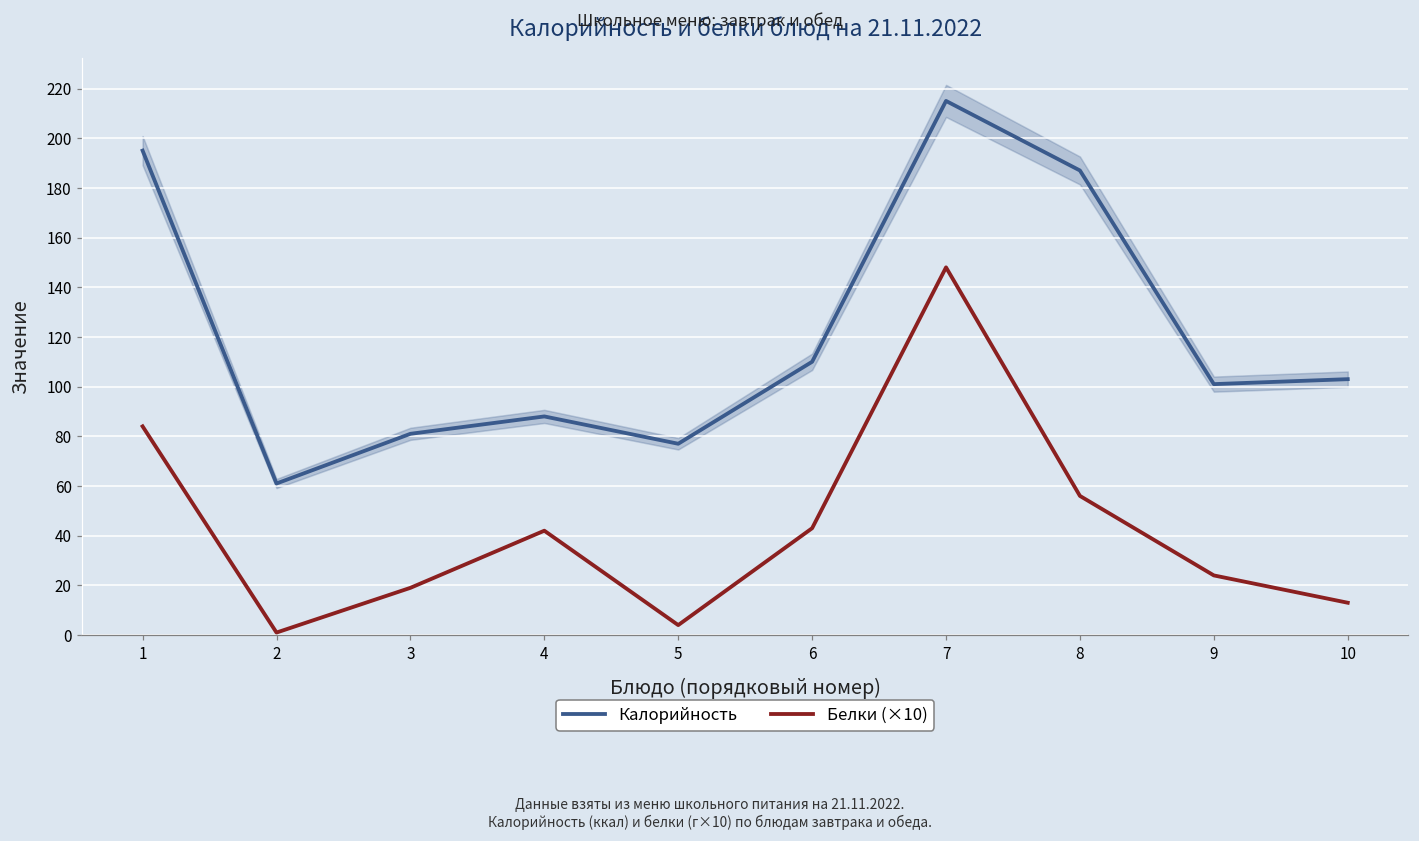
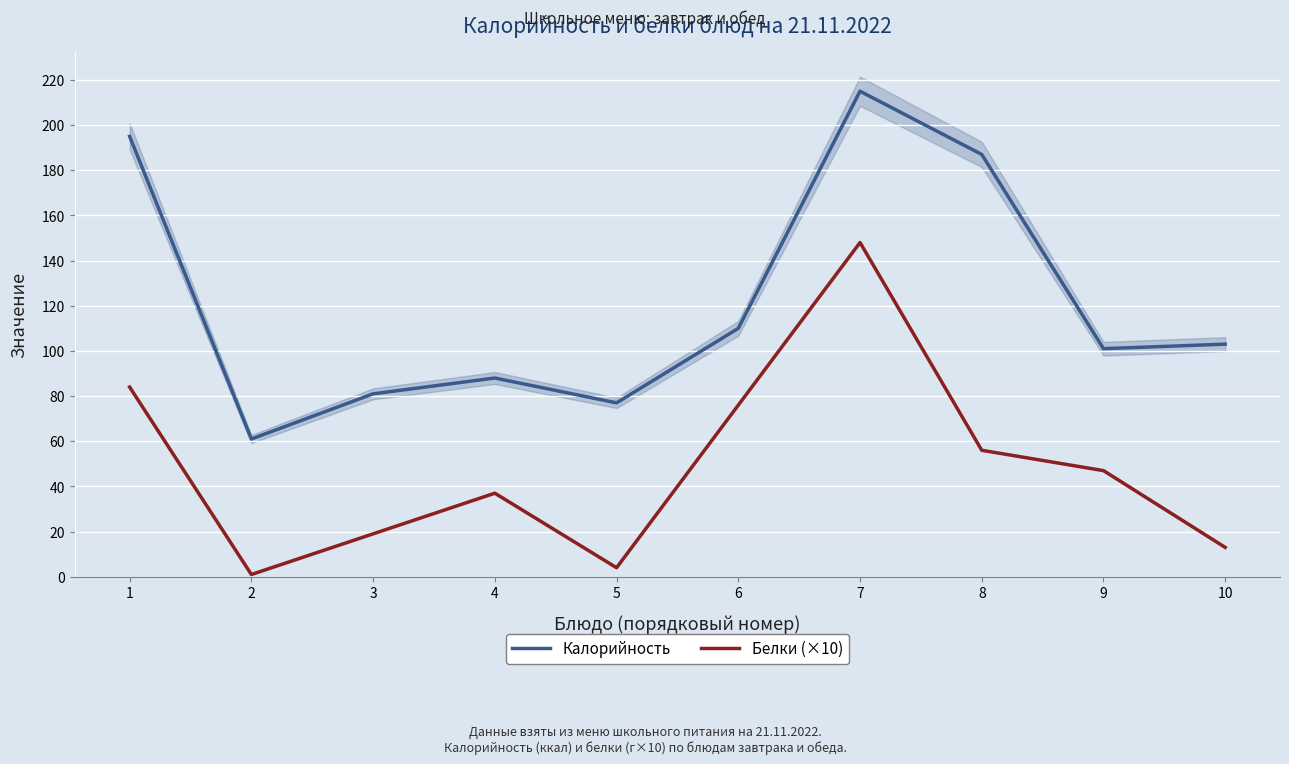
  {
    "Белки (×10)": {
      "1": 84,
      "2": 1,
      "3": 19,
-     "4": 42,
+     "4": 37,
      "5": 4,
-     "6": 43,
+     "6": 76,
      "7": 148,
      "8": 56,
-     "9": 24,
+     "9": 47,
      "10": 13
    }
  }
